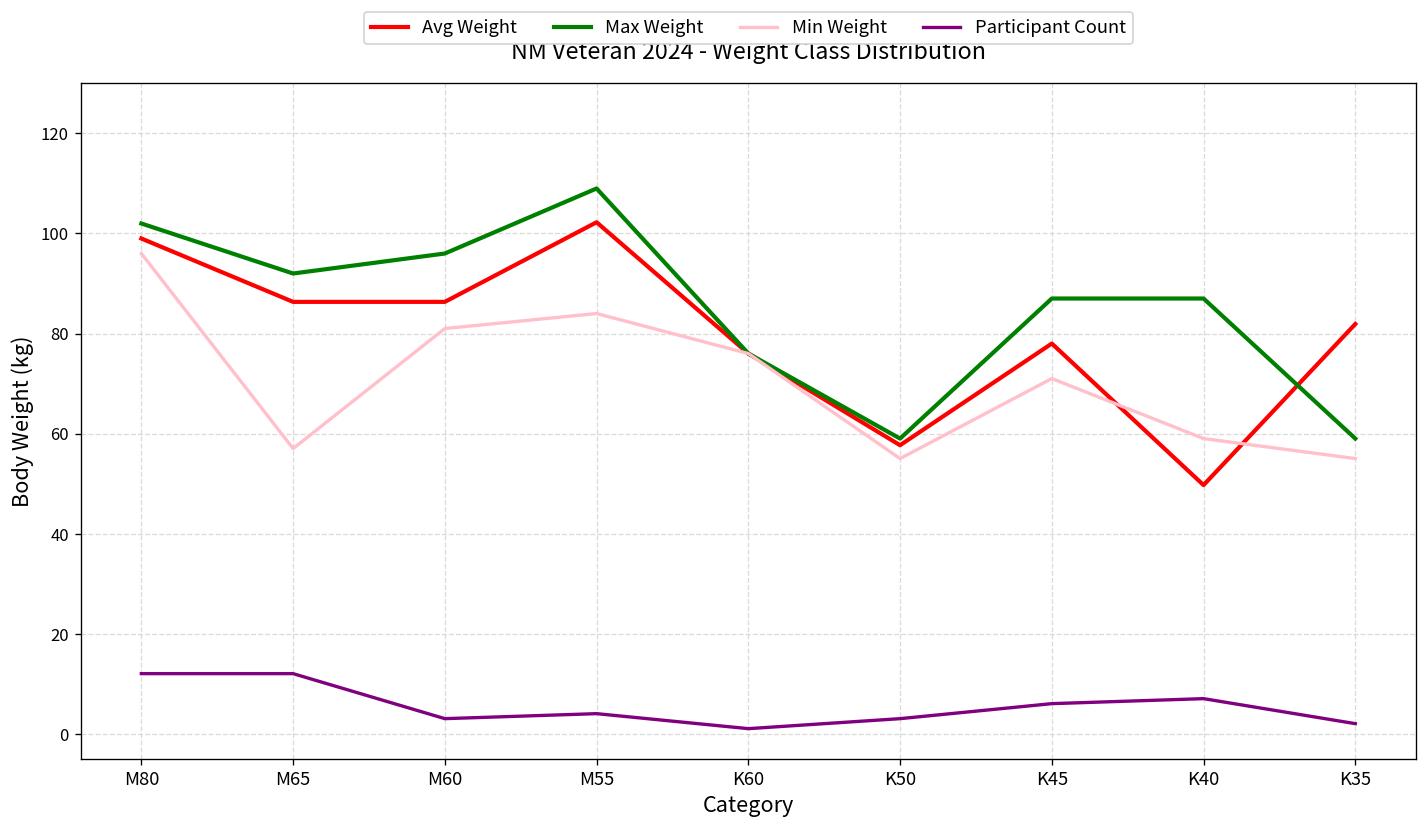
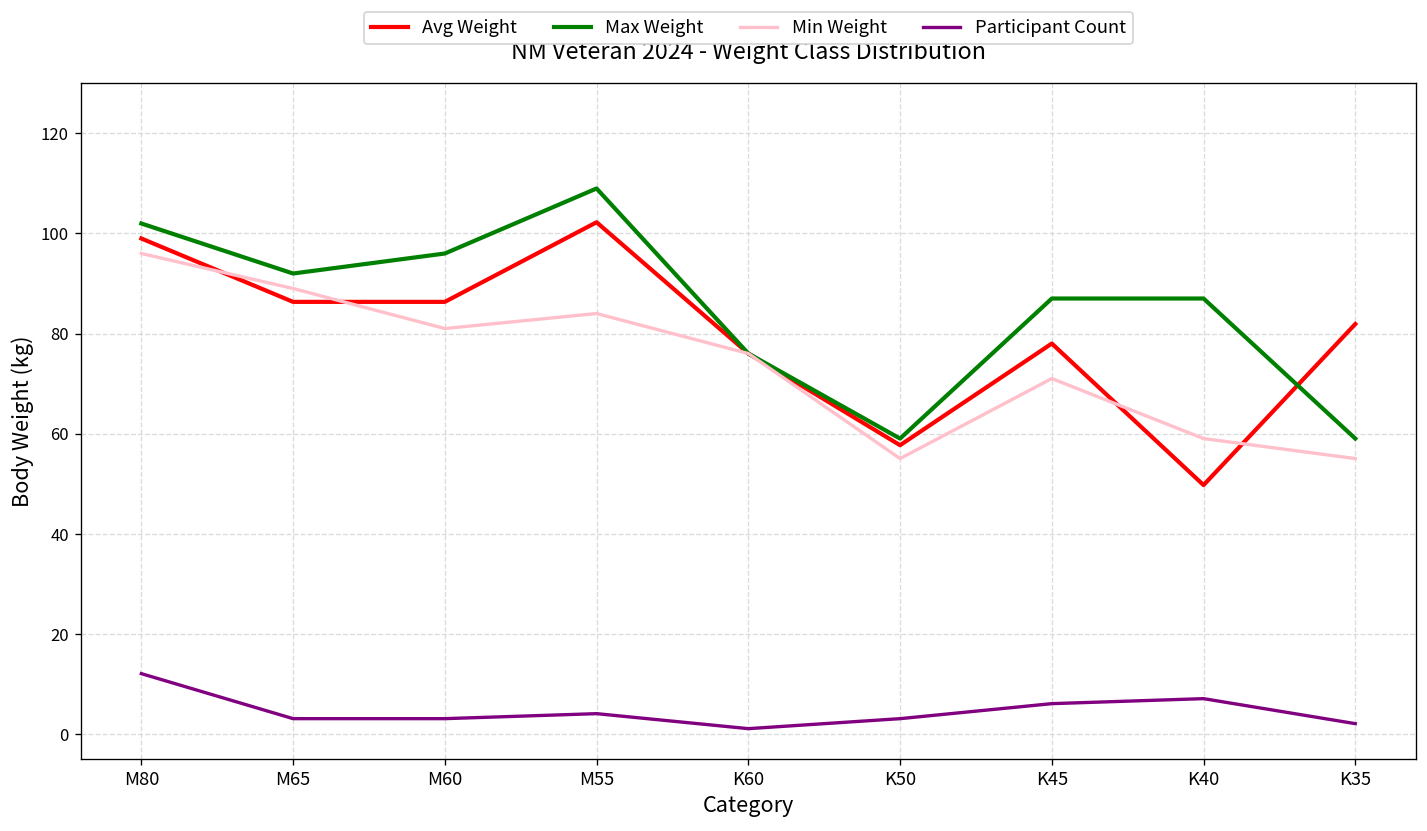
  {
    "Avg Weight": {
      "M80": 99,
      "M65": 86,
      "M60": 86,
      "M55": 102,
      "K50": 58,
      "K45": 78,
      "K40": 50,
      "K35": 82
    },
    "Max Weight": {
      "M80": 102,
      "M65": 92,
      "M60": 96,
      "M55": 109,
      "K50": 59,
      "K45": 87,
      "K40": 87,
      "K35": 59
    },
    "Min Weight": {
      "M80": 96,
-     "M65": 57,
+     "M65": 89,
      "M60": 81,
      "M55": 84,
      "K50": 55,
      "K45": 71,
      "K40": 59,
      "K35": 55
    },
    "Participant Count": {
      "M80": 12,
-     "M65": 12,
+     "M65": 3,
      "M60": 3,
      "M55": 4,
      "K60": 1,
      "K50": 3,
      "K45": 6,
      "K40": 7,
      "K35": 2
    }
  }
